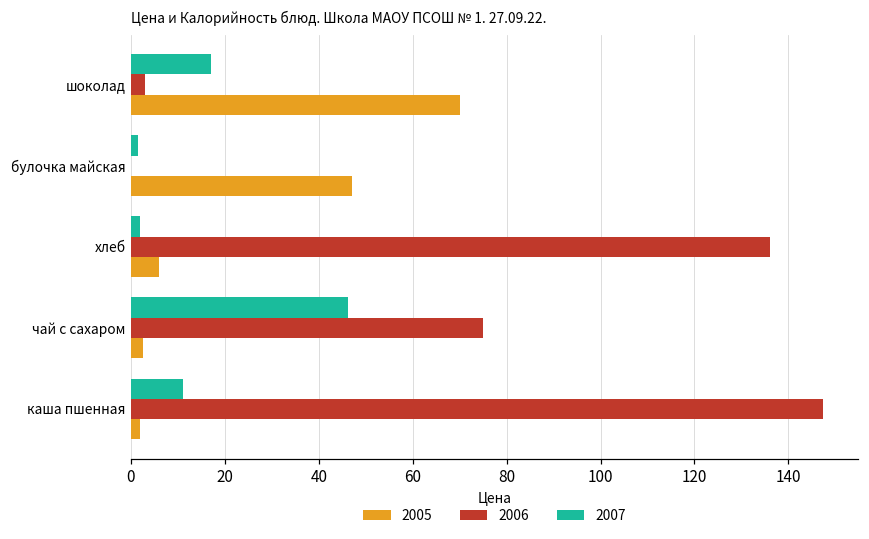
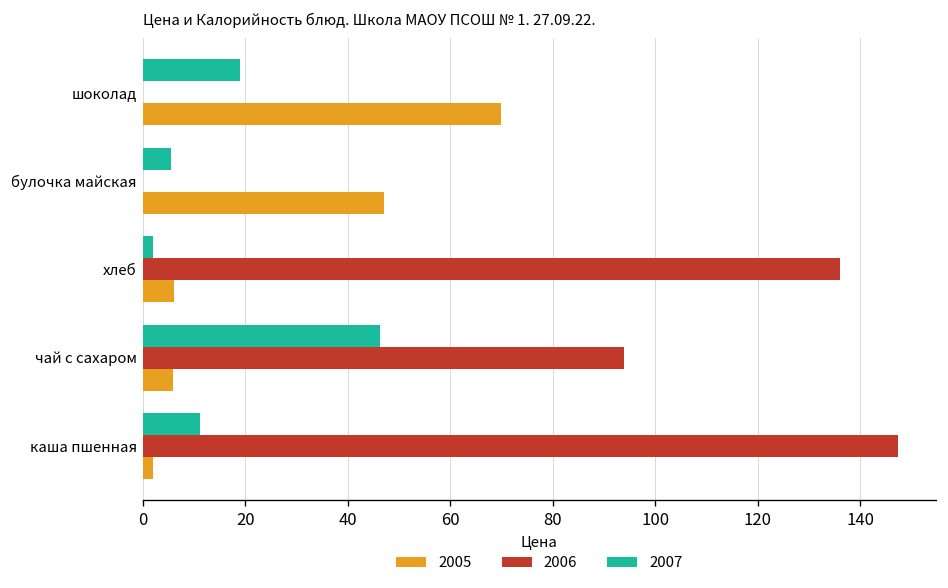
  {
    "2005": {
      "шоколад": 70,
      "булочка майская": 47,
      "хлеб": 6,
-     "чай с сахаром": 3,
+     "чай с сахаром": 6,
      "каша пшенная": 2
    },
    "2006": {
-     "шоколад": 3,
+     "шоколад": 0,
      "булочка майская": 0,
      "хлеб": 136,
-     "чай с сахаром": 75,
+     "чай с сахаром": 94,
      "каша пшенная": 147
    },
    "2007": {
-     "шоколад": 17,
-     "булочка майская": 2,
+     "шоколад": 19,
+     "булочка майская": 6,
      "хлеб": 2,
      "чай с сахаром": 46,
      "каша пшенная": 11
    }
  }
